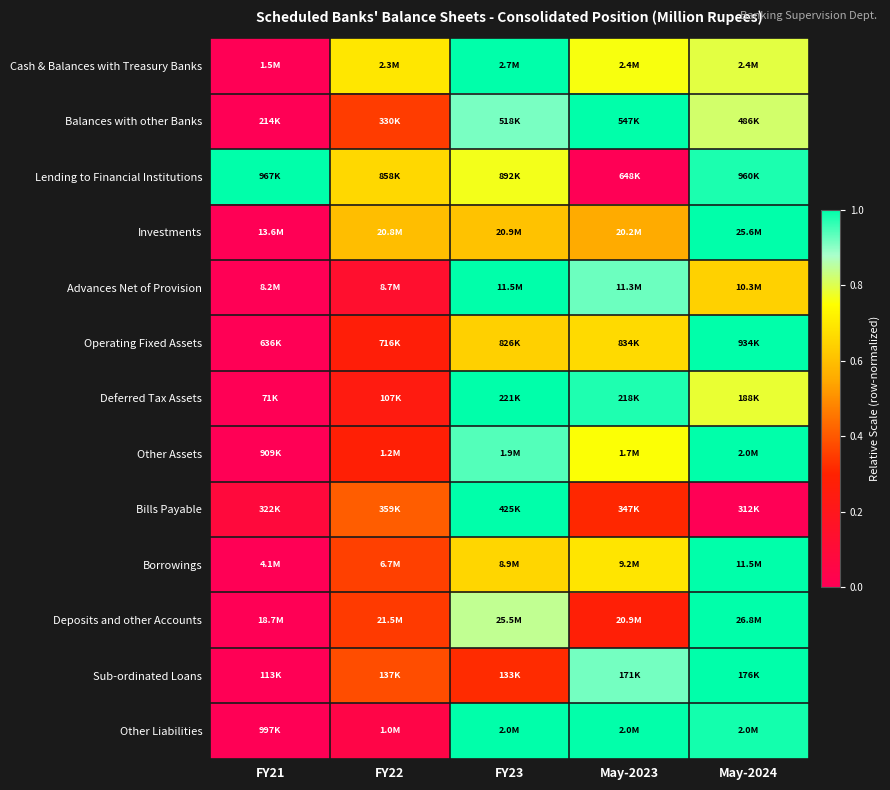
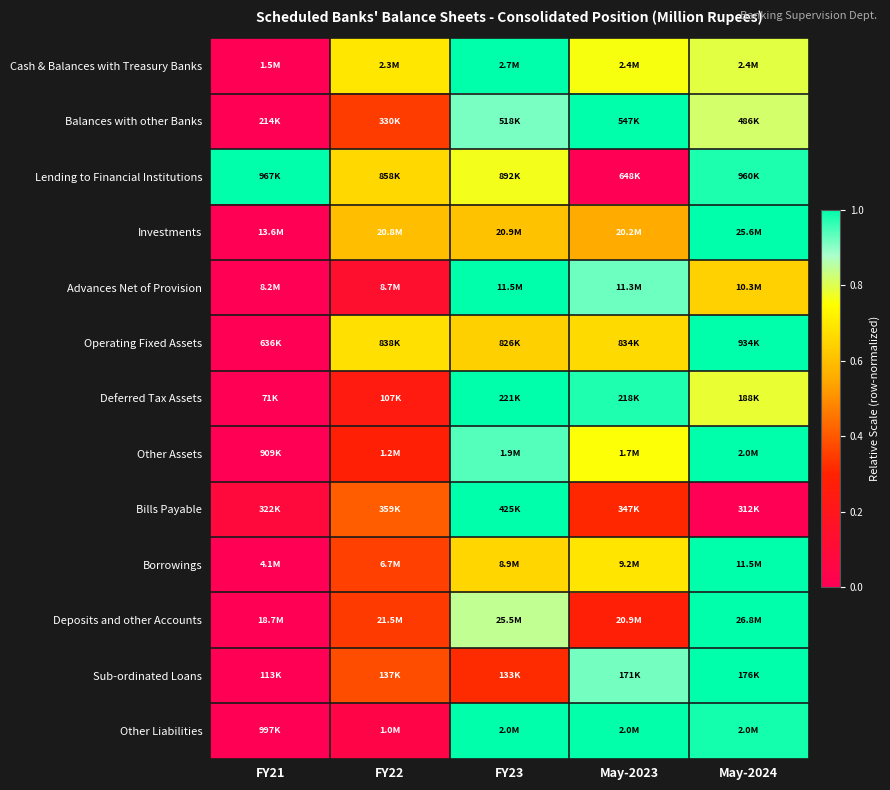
  {
    "Cash & Balances with Treasury Banks": {
      "FY21": "1.5M",
      "FY22": "2.3M",
      "FY23": "2.7M",
      "May-2023": "2.4M",
      "May-2024": "2.4M"
    },
    "Balances with other Banks": {
      "FY21": "214K",
      "FY22": "330K",
      "FY23": "518K",
      "May-2023": "547K",
      "May-2024": "486K"
    },
    "Lending to Financial Institutions": {
      "FY21": "967K",
      "FY22": "858K",
      "FY23": "892K",
      "May-2023": "648K",
      "May-2024": "960K"
    },
    "Investments": {
      "FY21": "13.6M",
      "FY22": "20.8M",
      "FY23": "20.9M",
      "May-2023": "20.2M",
      "May-2024": "25.6M"
    },
    "Advances Net of Provision": {
      "FY21": "8.2M",
      "FY22": "8.7M",
      "FY23": "11.5M",
      "May-2023": "11.3M",
      "May-2024": "10.3M"
    },
    "Operating Fixed Assets": {
      "FY21": "636K",
-     "FY22": "716K",
+     "FY22": "838K",
      "FY23": "826K",
      "May-2023": "834K",
      "May-2024": "934K"
    },
    "Deferred Tax Assets": {
      "FY21": "71K",
      "FY22": "107K",
      "FY23": "221K",
      "May-2023": "218K",
      "May-2024": "188K"
    },
    "Other Assets": {
      "FY21": "909K",
      "FY22": "1.2M",
      "FY23": "1.9M",
      "May-2023": "1.7M",
      "May-2024": "2.0M"
    },
    "Bills Payable": {
      "FY21": "322K",
      "FY22": "359K",
      "FY23": "425K",
      "May-2023": "347K",
      "May-2024": "312K"
    },
    "Borrowings": {
      "FY21": "4.1M",
      "FY22": "6.7M",
      "FY23": "8.9M",
      "May-2023": "9.2M",
      "May-2024": "11.5M"
    },
    "Deposits and other Accounts": {
      "FY21": "18.7M",
      "FY22": "21.5M",
      "FY23": "25.5M",
      "May-2023": "20.9M",
      "May-2024": "26.8M"
    },
    "Sub-ordinated Loans": {
      "FY21": "113K",
      "FY22": "137K",
      "FY23": "133K",
      "May-2023": "171K",
      "May-2024": "176K"
    },
    "Other Liabilities": {
      "FY21": "997K",
      "FY22": "1.0M",
      "FY23": "2.0M",
      "May-2023": "2.0M",
      "May-2024": "2.0M"
    }
  }
